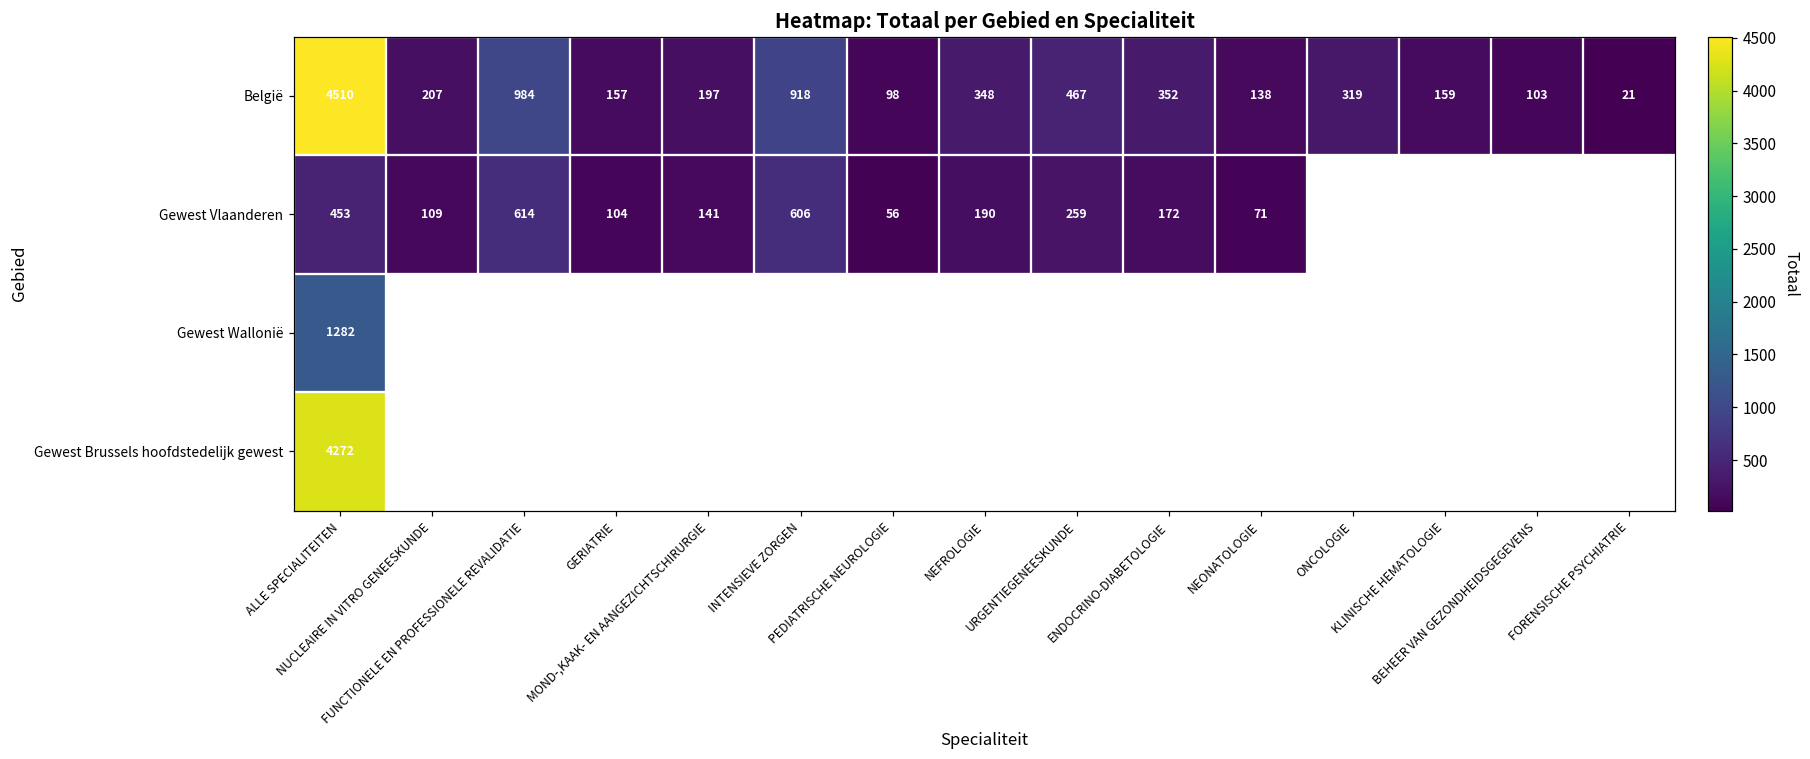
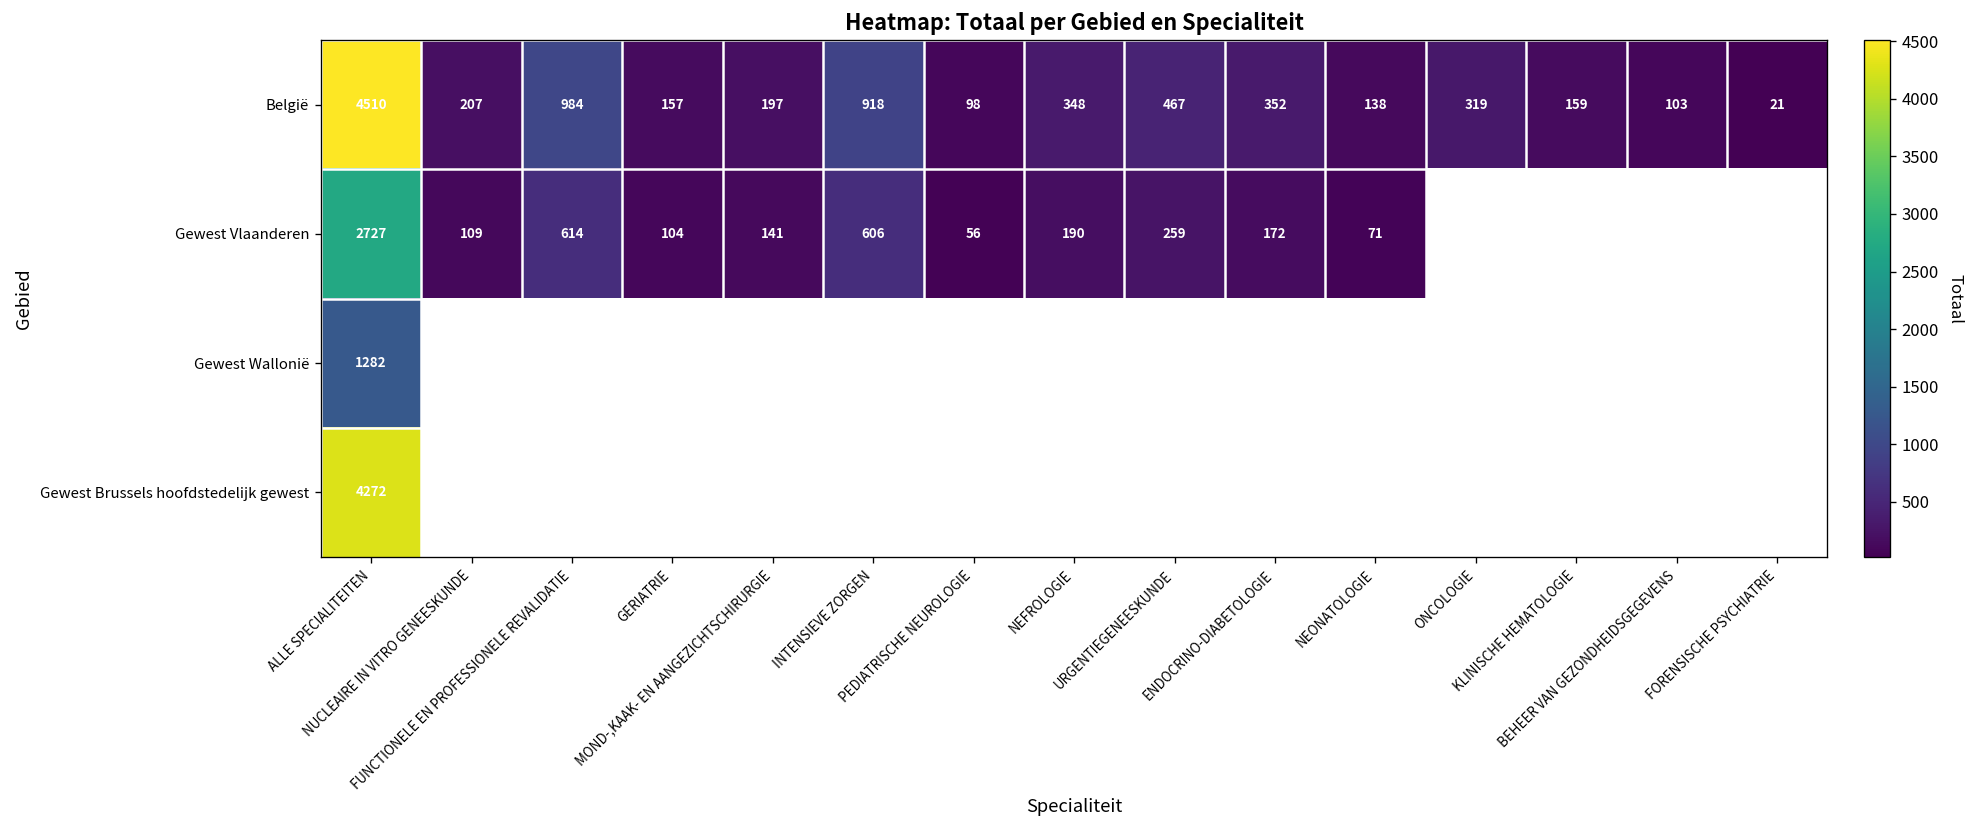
  {
    "België": {
      "ALLE SPECIALITEITEN": 4510,
      "NUCLEAIRE IN VITRO GENEESKUNDE": 207,
      "FUNCTIONELE EN PROFESSIONELE REVALIDATIE": 984,
      "GERIATRIE": 157,
      "MOND-,KAAK- EN AANGEZICHTSCHIRURGIE": 197,
      "INTENSIEVE ZORGEN": 918,
      "PEDIATRISCHE NEUROLOGIE": 98,
      "NEFROLOGIE": 348,
      "URGENTIEGENEESKUNDE": 467,
      "ENDOCRINO-DIABETOLOGIE": 352,
      "NEONATOLOGIE": 138,
      "ONCOLOGIE": 319,
      "KLINISCHE HEMATOLOGIE": 159,
      "BEHEER VAN GEZONDHEIDSGEGEVENS": 103,
      "FORENSISCHE PSYCHIATRIE": 21
    },
    "Gewest Vlaanderen": {
-     "ALLE SPECIALITEITEN": 453,
+     "ALLE SPECIALITEITEN": 2727,
      "NUCLEAIRE IN VITRO GENEESKUNDE": 109,
      "FUNCTIONELE EN PROFESSIONELE REVALIDATIE": 614,
      "GERIATRIE": 104,
      "MOND-,KAAK- EN AANGEZICHTSCHIRURGIE": 141,
      "INTENSIEVE ZORGEN": 606,
      "PEDIATRISCHE NEUROLOGIE": 56,
      "NEFROLOGIE": 190,
      "URGENTIEGENEESKUNDE": 259,
      "ENDOCRINO-DIABETOLOGIE": 172,
      "NEONATOLOGIE": 71
    },
    "Gewest Wallonië": {
      "ALLE SPECIALITEITEN": 1282
    },
    "Gewest Brussels hoofdstedelijk gewest": {
      "ALLE SPECIALITEITEN": 4272
    }
  }
